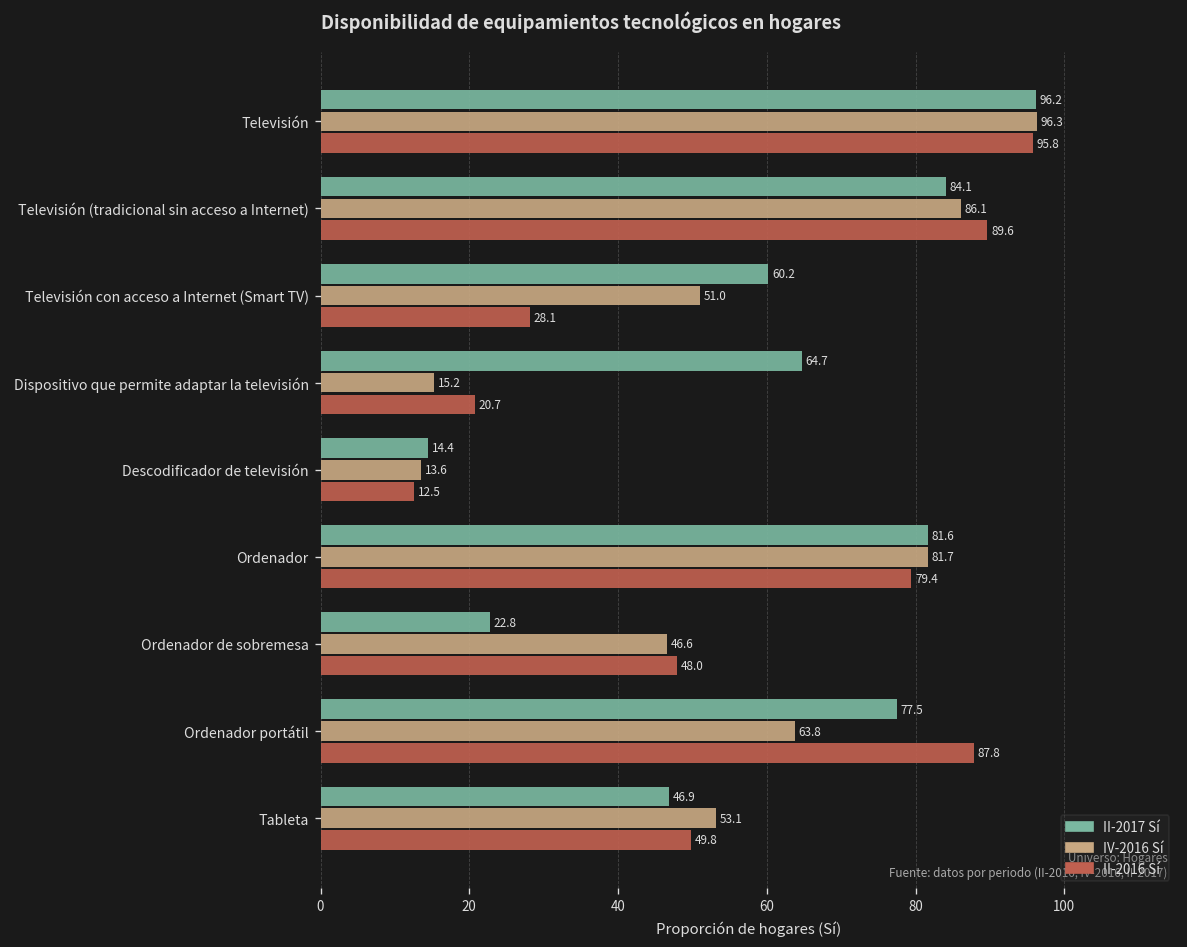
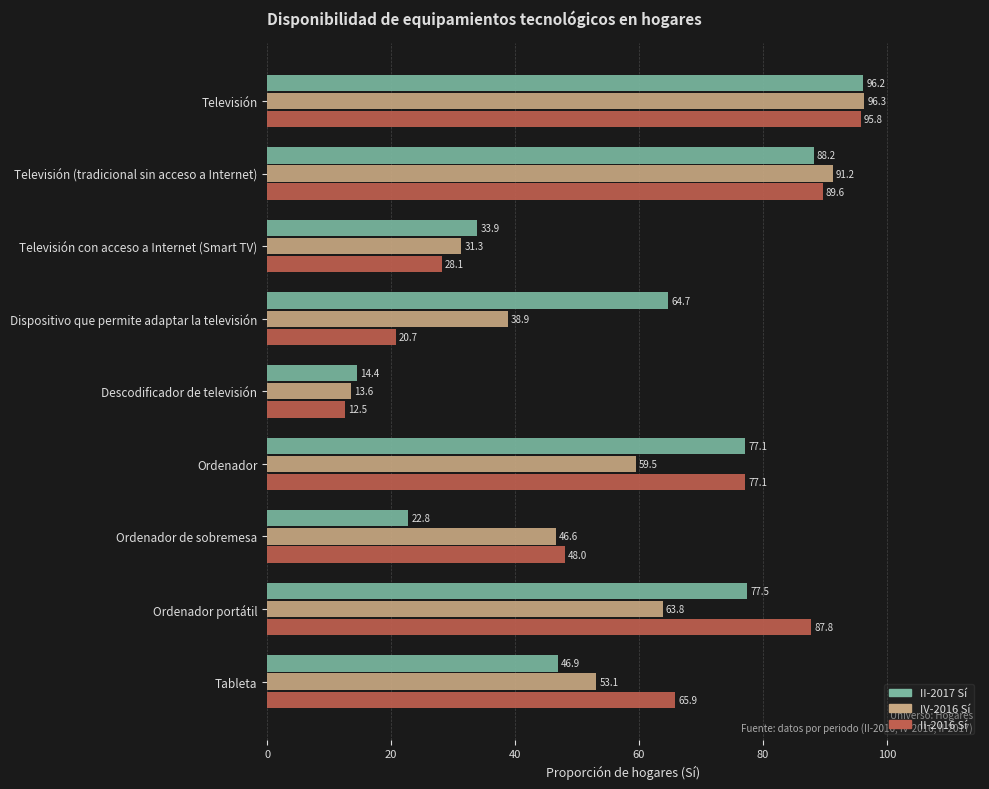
  {
    "II-2017 Sí": {
      "Televisión": 96.2,
-     "Televisión (tradicional sin acceso a Internet)": 84.1,
-     "Televisión con acceso a Internet (Smart TV)": 60.2,
+     "Televisión (tradicional sin acceso a Internet)": 88.2,
+     "Televisión con acceso a Internet (Smart TV)": 33.9,
      "Dispositivo que permite adaptar la televisión": 64.7,
      "Descodificador de televisión": 14.4,
-     "Ordenador": 81.6,
+     "Ordenador": 77.1,
      "Ordenador de sobremesa": 22.8,
      "Ordenador portátil": 77.5,
      "Tableta": 46.9
    },
    "IV-2016 Sí": {
      "Televisión": 96.3,
-     "Televisión (tradicional sin acceso a Internet)": 86.1,
-     "Televisión con acceso a Internet (Smart TV)": 51.0,
-     "Dispositivo que permite adaptar la televisión": 15.2,
+     "Televisión (tradicional sin acceso a Internet)": 91.2,
+     "Televisión con acceso a Internet (Smart TV)": 31.3,
+     "Dispositivo que permite adaptar la televisión": 38.9,
      "Descodificador de televisión": 13.6,
-     "Ordenador": 81.7,
+     "Ordenador": 59.5,
      "Ordenador de sobremesa": 46.6,
      "Ordenador portátil": 63.8,
      "Tableta": 53.1
    },
    "II-2016 Sí": {
      "Televisión": 95.8,
      "Televisión (tradicional sin acceso a Internet)": 89.6,
      "Televisión con acceso a Internet (Smart TV)": 28.1,
      "Dispositivo que permite adaptar la televisión": 20.7,
      "Descodificador de televisión": 12.5,
-     "Ordenador": 79.4,
+     "Ordenador": 77.1,
      "Ordenador de sobremesa": 48.0,
      "Ordenador portátil": 87.8,
-     "Tableta": 49.8
+     "Tableta": 65.9
    }
  }
